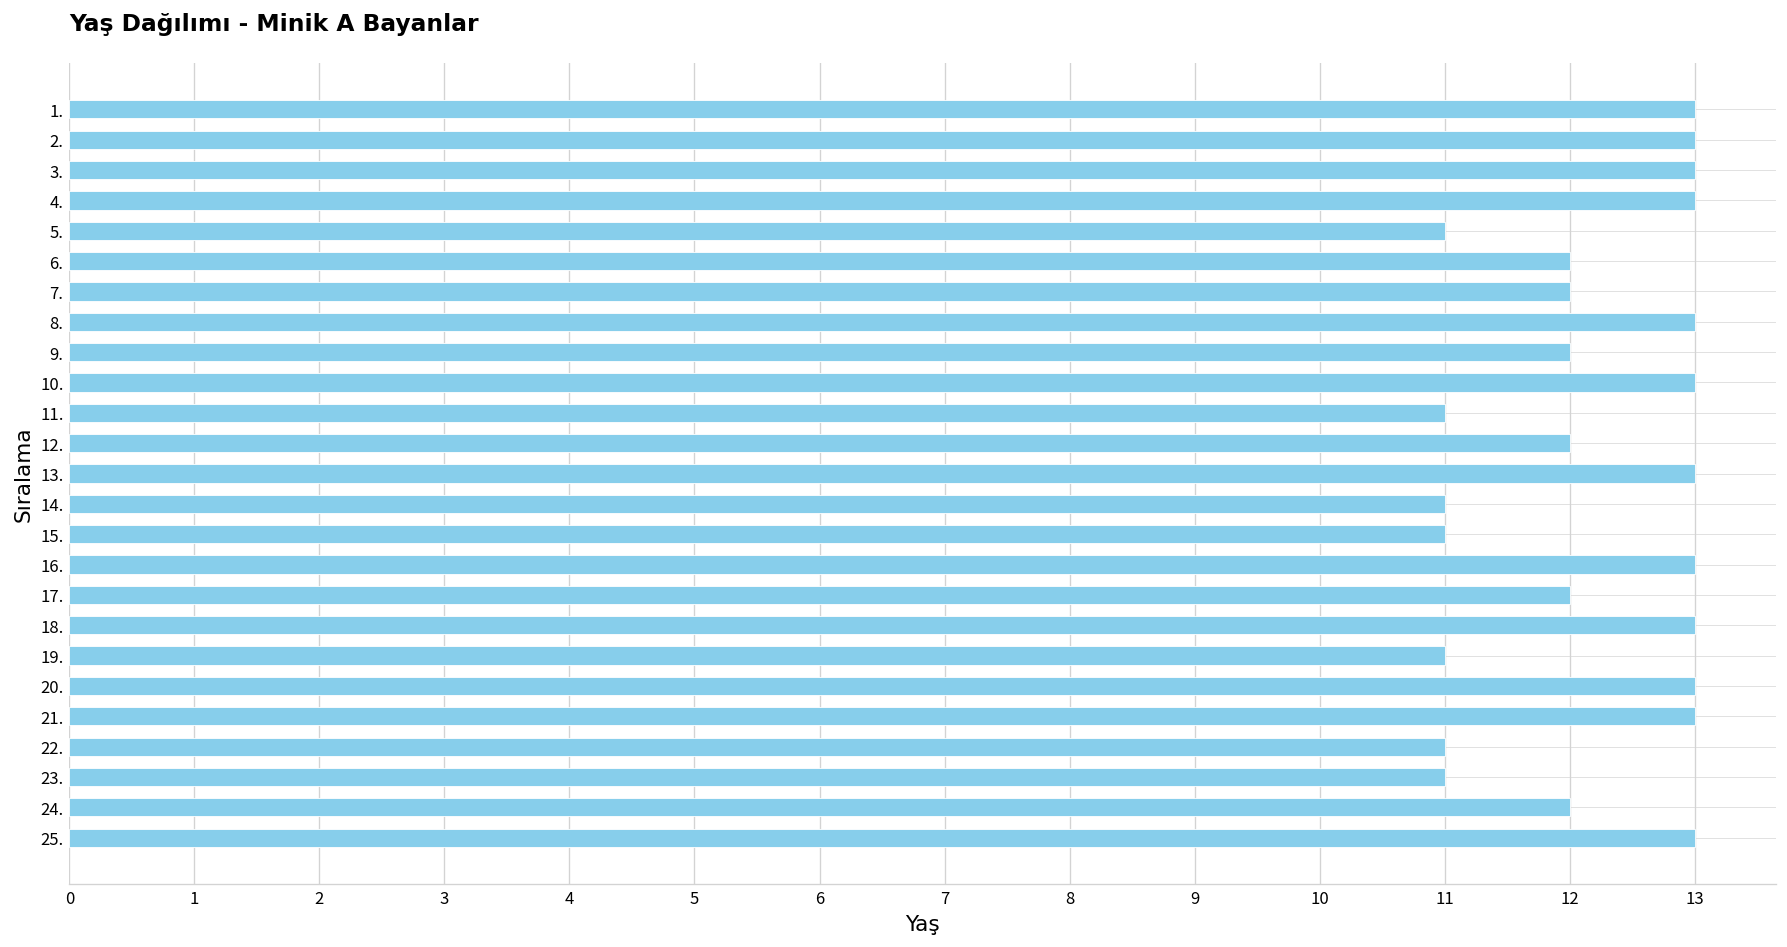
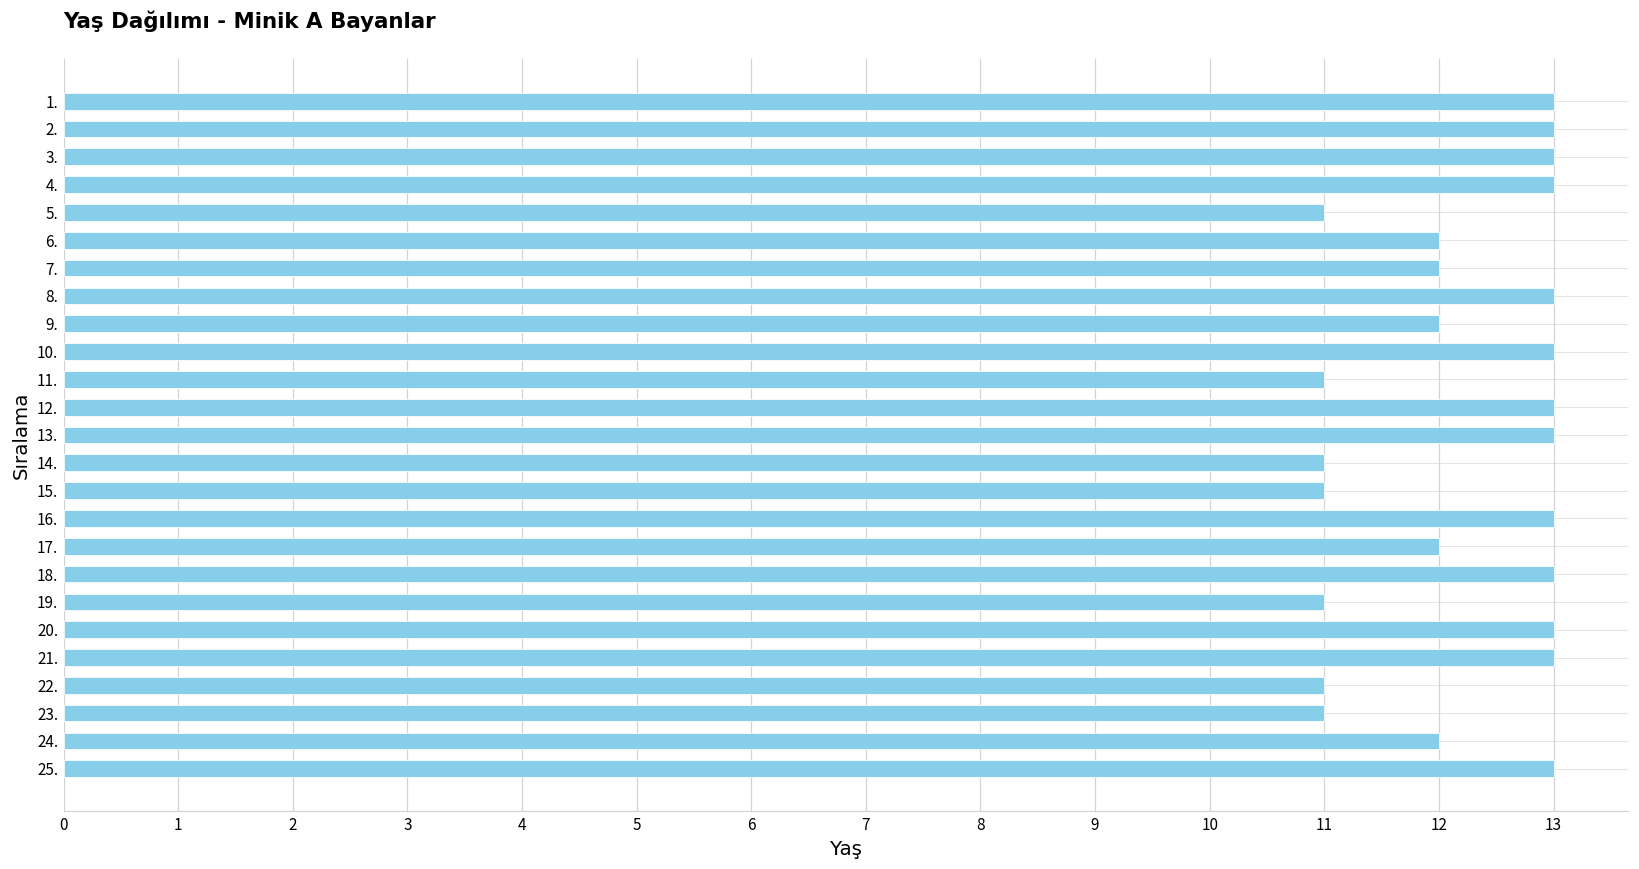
  {
    "1.": 13,
    "2.": 13,
    "3.": 13,
    "4.": 13,
    "5.": 11,
    "6.": 12,
    "7.": 12,
    "8.": 13,
    "9.": 12,
    "10.": 13,
    "11.": 11,
-   "12.": 12,
+   "12.": 13,
    "13.": 13,
    "14.": 11,
    "15.": 11,
    "16.": 13,
    "17.": 12,
    "18.": 13,
    "19.": 11,
    "20.": 13,
    "21.": 13,
    "22.": 11,
    "23.": 11,
    "24.": 12,
    "25.": 13
  }
